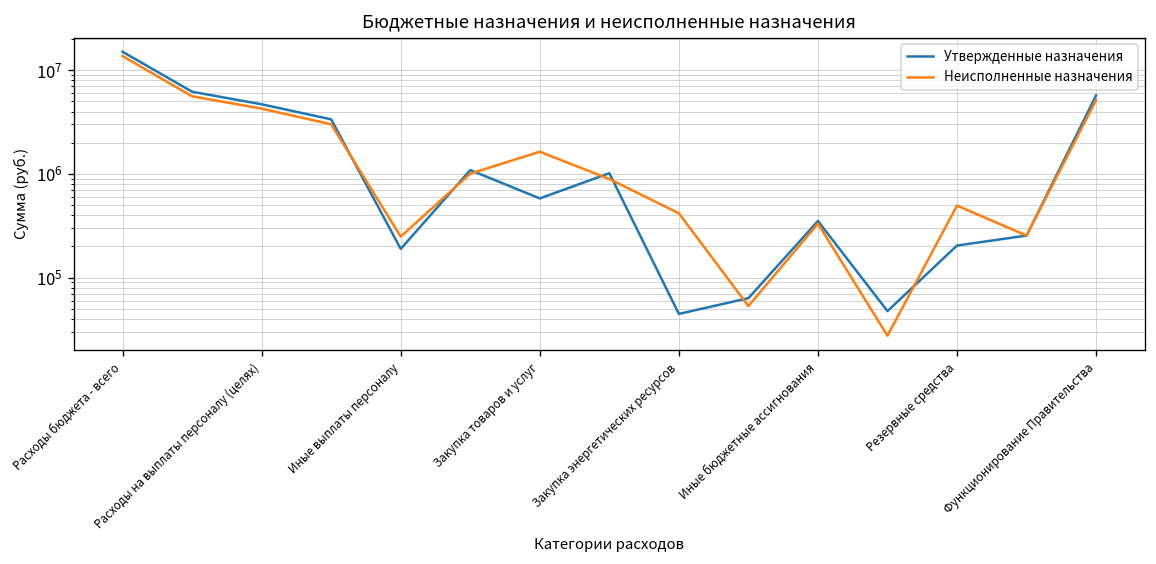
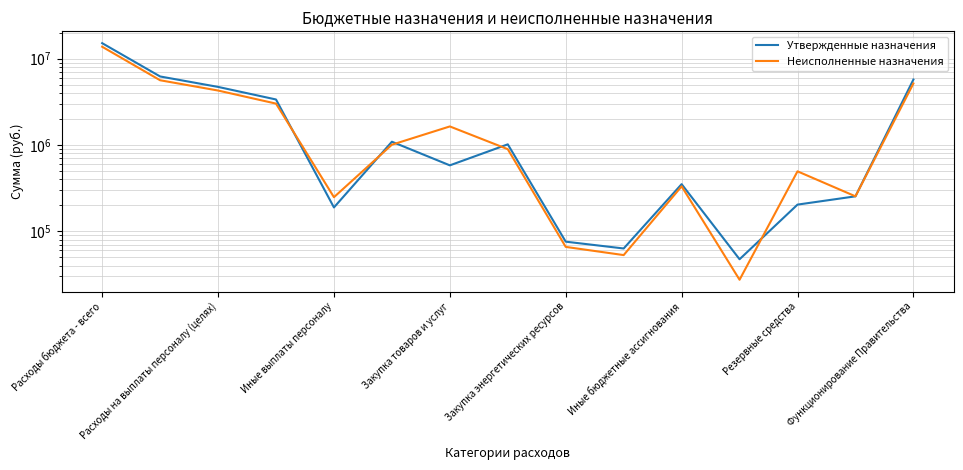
  {
    "Утвержденные назначения": {
      "Расходы бюджета - всего": 15000000,
      "Расходы на выплаты персоналу (целях)": 5000000,
      "Иные выплаты персоналу": 190000,
      "Закупка товаров и услуг": 600000,
-     "Закупка энергетических ресурсов": 40000,
+     "Закупка энергетических ресурсов": 80000,
      "Резервные средства": 200000,
      "Функционирование Правительства": 6000000
    },
    "Неисполненные назначения": {
      "Расходы бюджета - всего": 14000000,
      "Расходы на выплаты персоналу (целях)": 4000000,
      "Иные выплаты персоналу": 250000,
      "Закупка товаров и услуг": 1600000,
-     "Закупка энергетических ресурсов": 400000,
+     "Закупка энергетических ресурсов": 70000,
      "Резервные средства": 500000,
      "Функционирование Правительства": 5000000
    }
  }
